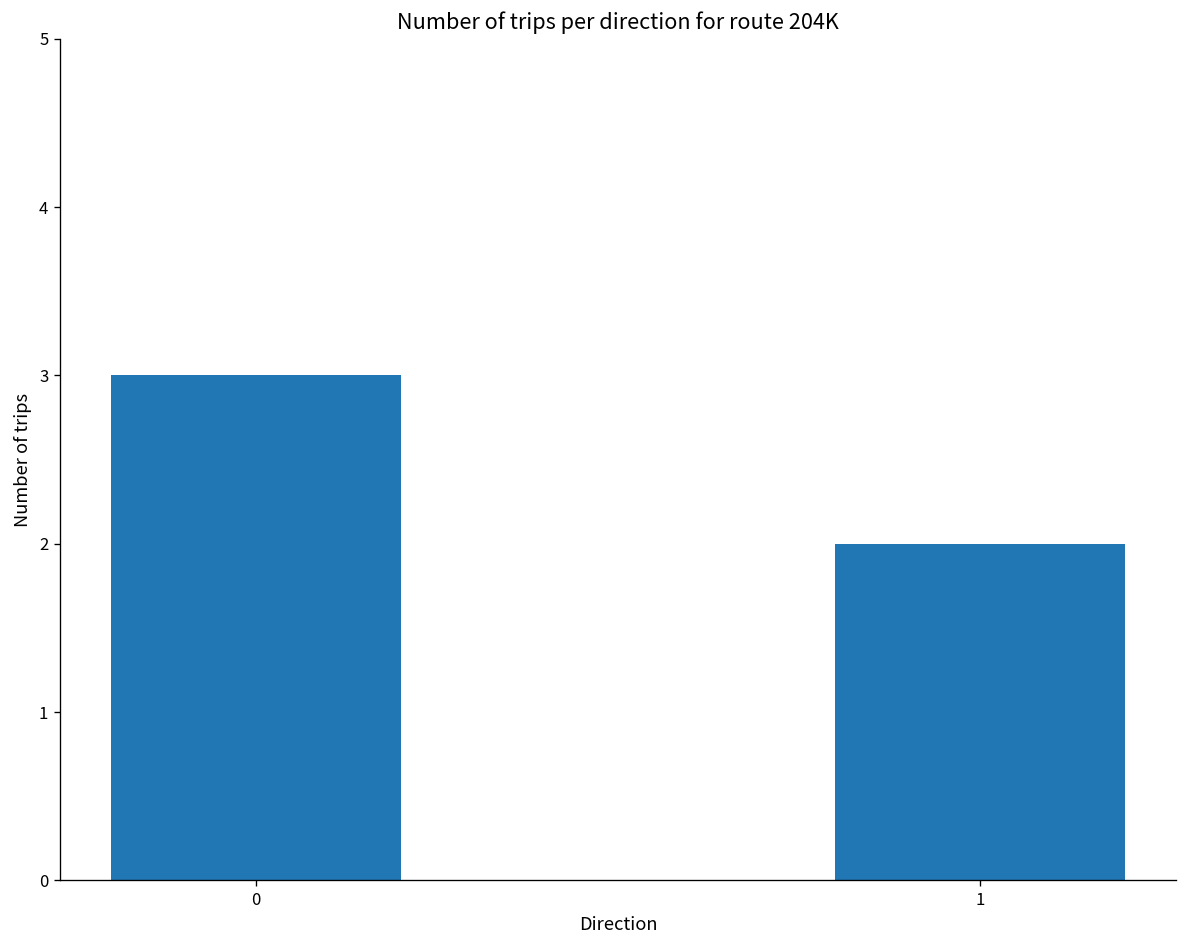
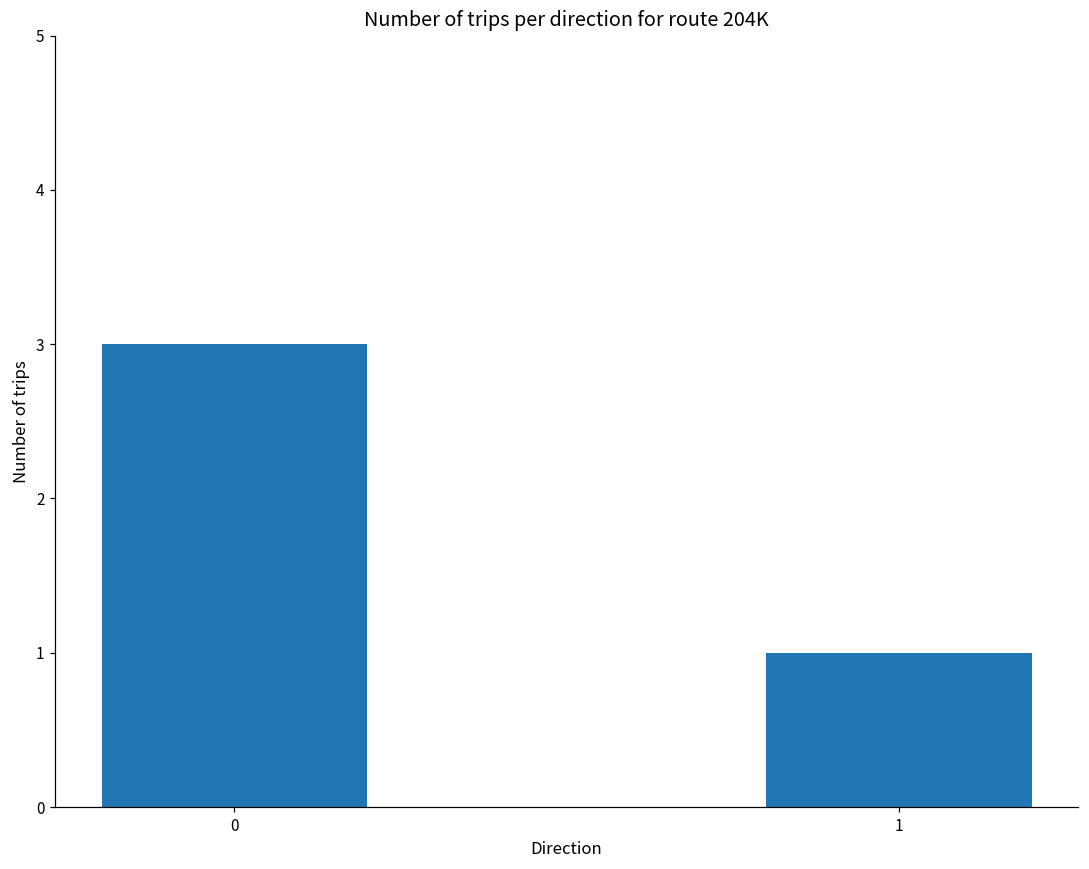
  {
    "0": 3,
-   "1": 2
+   "1": 1
  }
